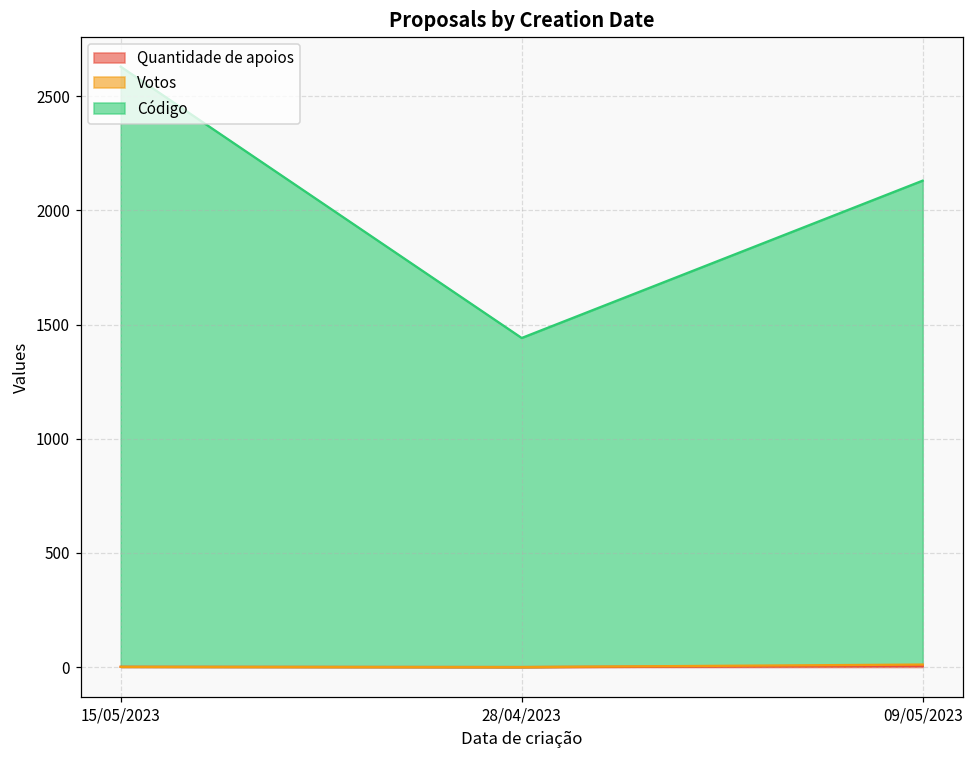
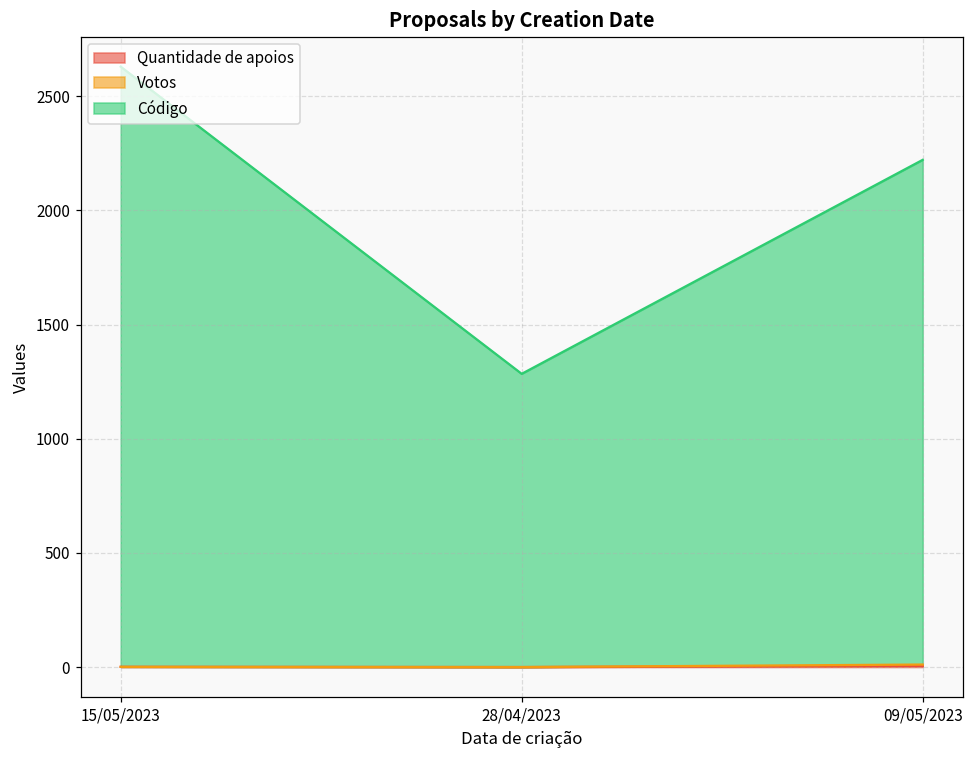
  {
    "Código": {
-     "28/04/2023": 1440,
-     "09/05/2023": 2120
+     "28/04/2023": 1280,
+     "09/05/2023": 2210
    }
  }
